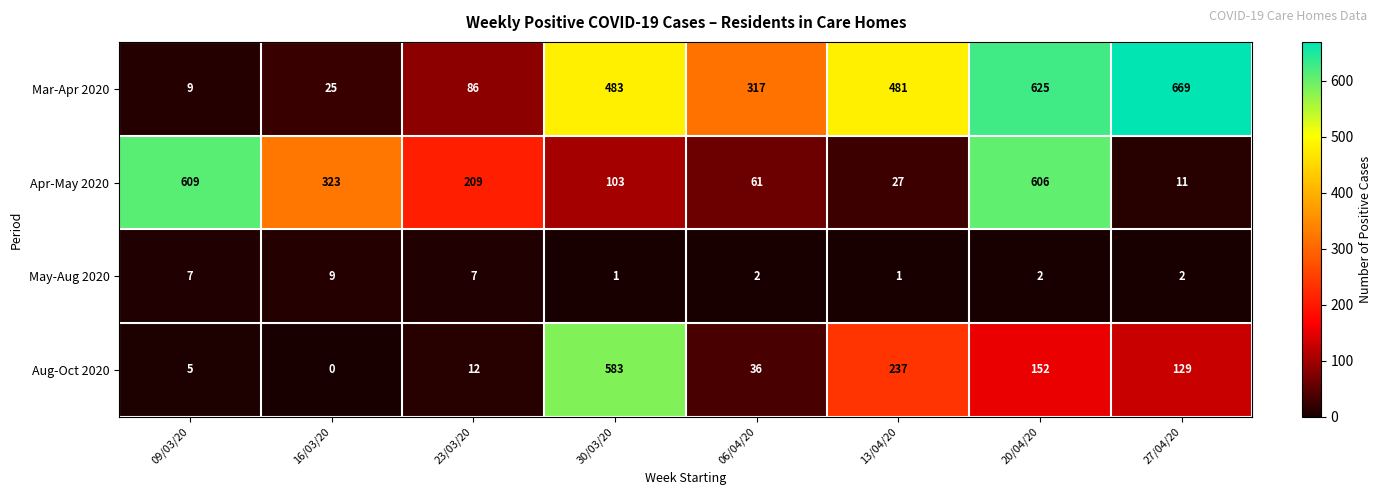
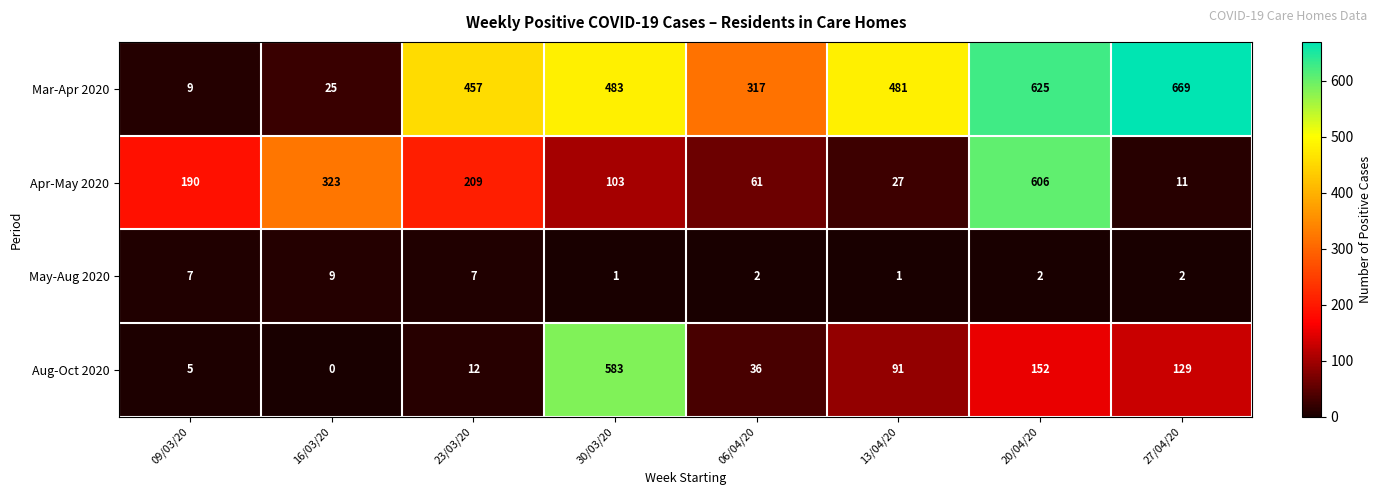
  {
    "Mar-Apr 2020": {
      "09/03/20": 9,
      "16/03/20": 25,
-     "23/03/20": 86,
+     "23/03/20": 457,
      "30/03/20": 483,
      "06/04/20": 317,
      "13/04/20": 481,
      "20/04/20": 625,
      "27/04/20": 669
    },
    "Apr-May 2020": {
-     "09/03/20": 609,
+     "09/03/20": 190,
      "16/03/20": 323,
      "23/03/20": 209,
      "30/03/20": 103,
      "06/04/20": 61,
      "13/04/20": 27,
      "20/04/20": 606,
      "27/04/20": 11
    },
    "May-Aug 2020": {
      "09/03/20": 7,
      "16/03/20": 9,
      "23/03/20": 7,
      "30/03/20": 1,
      "06/04/20": 2,
      "13/04/20": 1,
      "20/04/20": 2,
      "27/04/20": 2
    },
    "Aug-Oct 2020": {
      "09/03/20": 5,
      "16/03/20": 0,
      "23/03/20": 12,
      "30/03/20": 583,
      "06/04/20": 36,
-     "13/04/20": 237,
+     "13/04/20": 91,
      "20/04/20": 152,
      "27/04/20": 129
    }
  }
